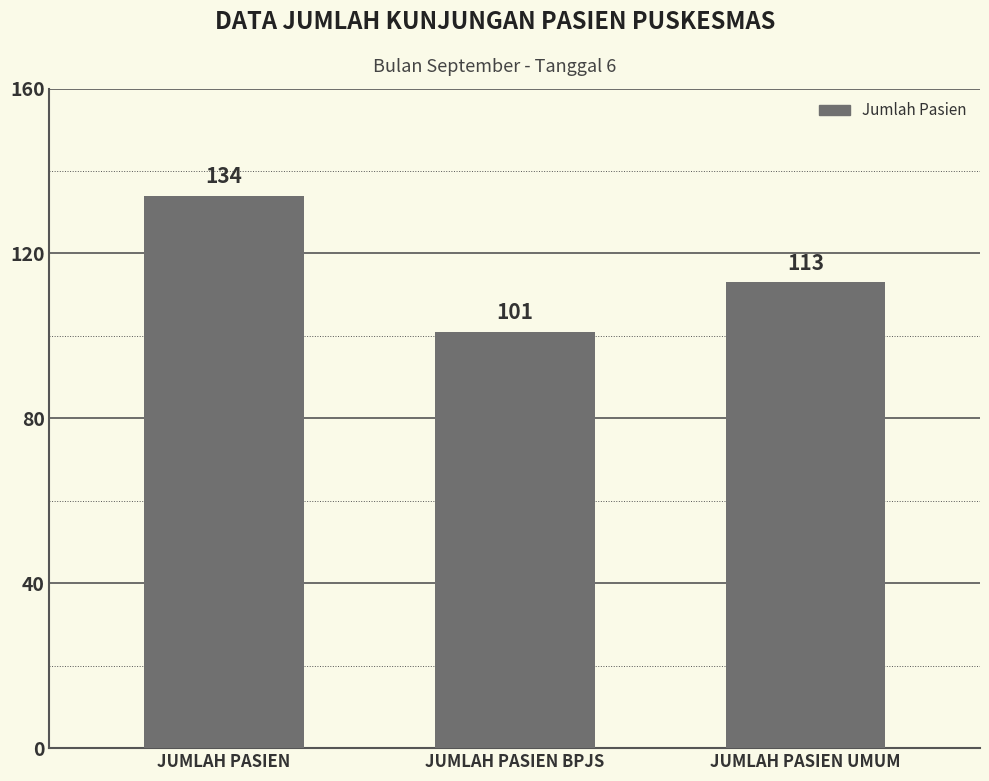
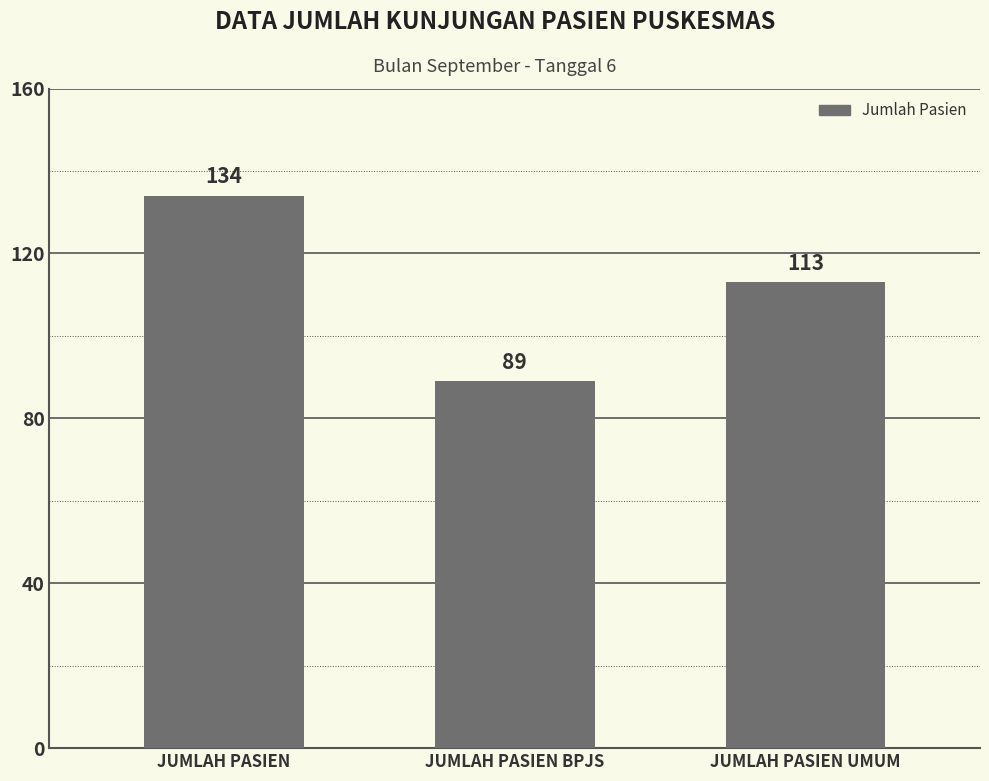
  {
    "JUMLAH PASIEN": 134,
-   "JUMLAH PASIEN BPJS": 101,
+   "JUMLAH PASIEN BPJS": 89,
    "JUMLAH PASIEN UMUM": 113
  }
